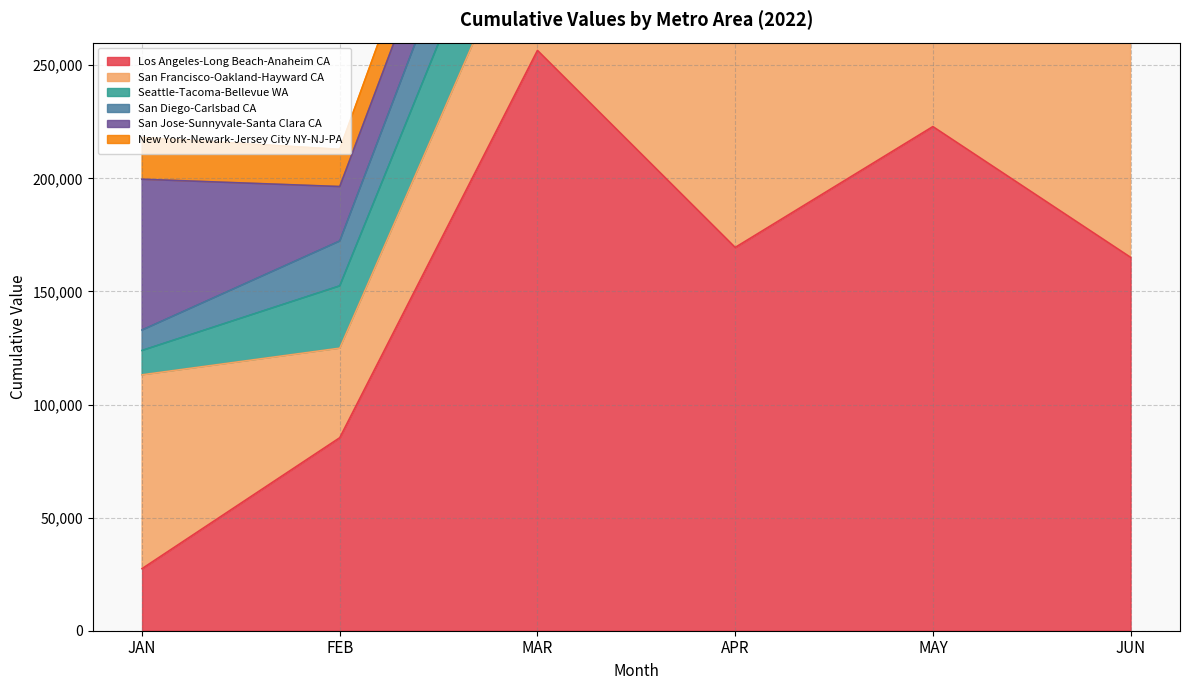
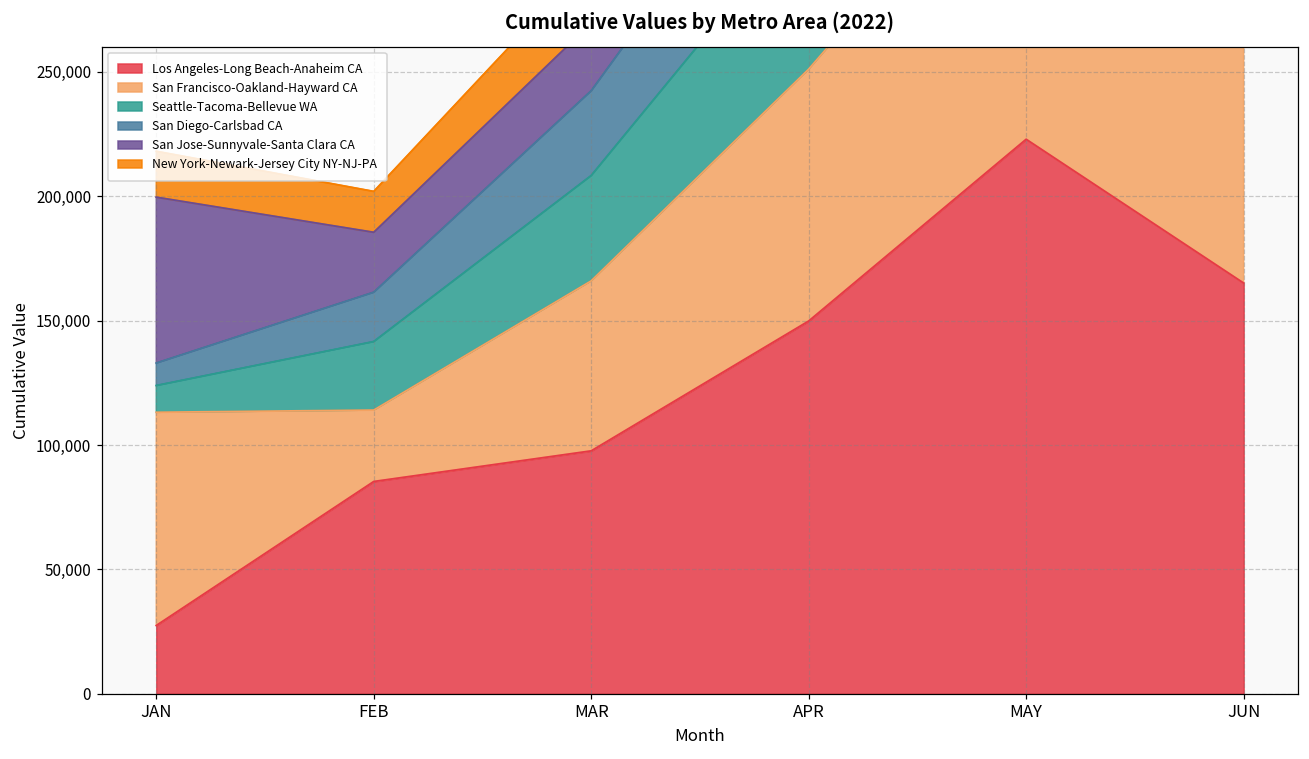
  {
    "Los Angeles-Long Beach-Anaheim CA": {
      "JAN": "27,000",
      "FEB": "85,000",
-     "MAR": "257,000",
-     "APR": "169,000",
+     "MAR": "98,000",
+     "APR": "150,000",
      "MAY": "223,000",
      "JUN": "165,000"
    },
    "San Francisco-Oakland-Hayward CA": {
      "JAN": "86,000",
-     "FEB": "40,000"
+     "FEB": "29,000"
    },
    "San Jose-Sunnyvale-Santa Clara CA": {
      "JAN": "67,000",
      "FEB": "24,000"
    }
  }
